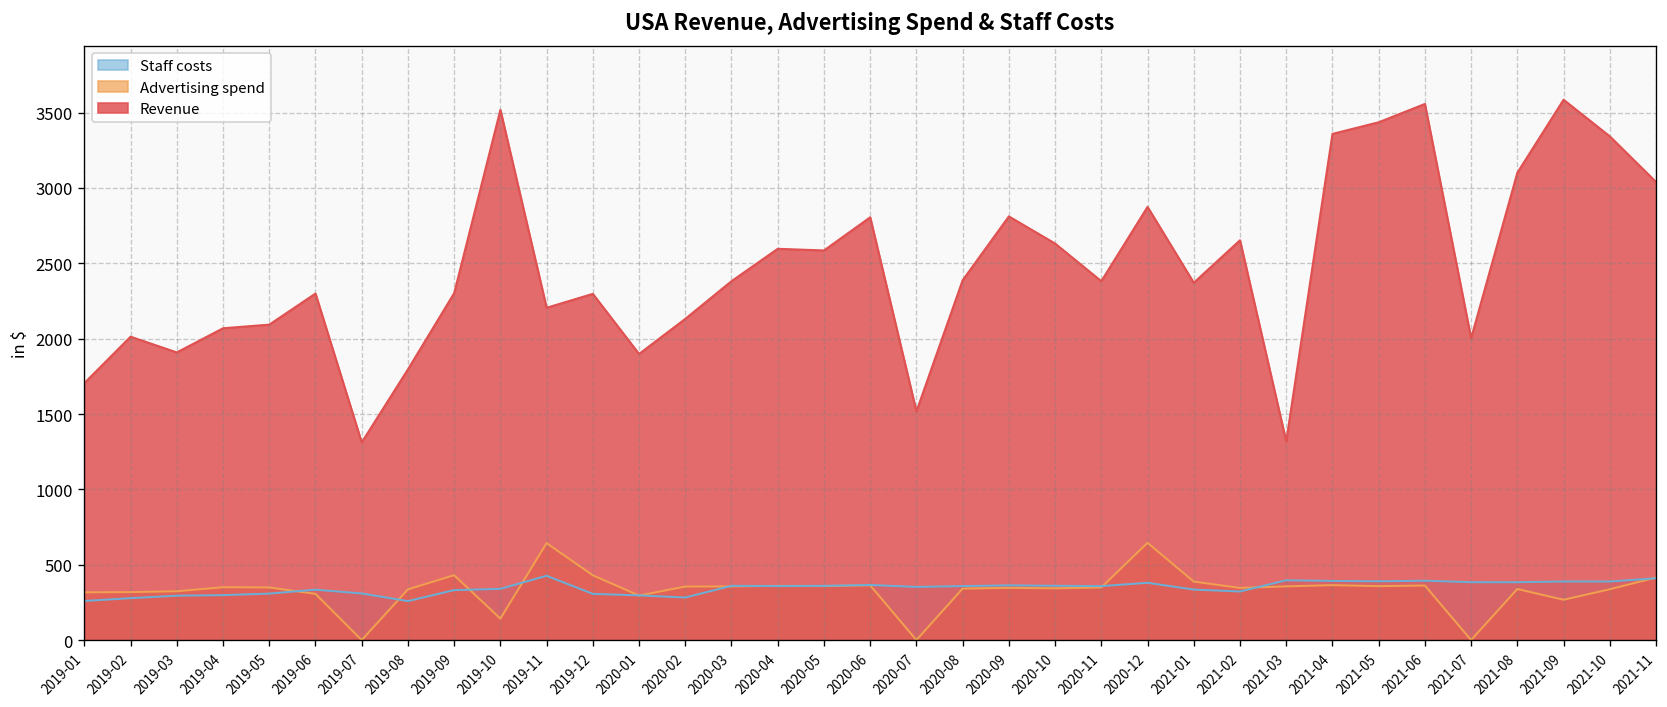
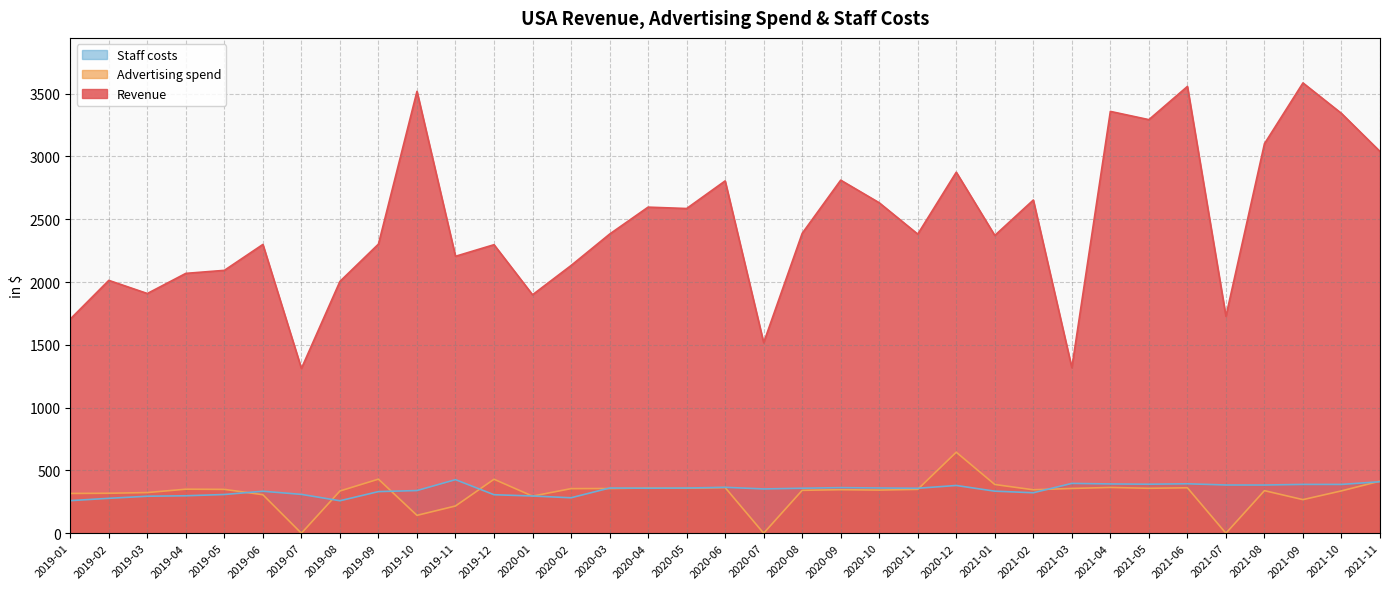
  {
    "Staff costs": {
      "2019-01": 260,
      "2019-02": 280,
      "2019-03": 290,
      "2019-04": 300,
      "2019-05": 310,
      "2019-06": 330,
      "2019-07": 310,
      "2019-08": 260,
      "2019-09": 330,
      "2019-10": 340,
      "2019-11": 430,
      "2019-12": 310,
      "2020-02": 280,
      "2020-07": 350,
      "2020-12": 380,
      "2021-01": 330,
      "2021-02": 320,
      "2021-03": 400,
      "2021-04": 390,
      "2021-05": 390,
      "2021-06": 390,
      "2021-07": 380,
      "2021-08": 380,
      "2021-09": 390,
      "2021-10": 390
    },
    "Advertising spend": {
      "2019-01": 320,
      "2019-02": 320,
      "2019-03": 320,
      "2019-04": 350,
      "2019-05": 350,
      "2019-06": 310,
      "2019-07": 0,
      "2019-08": 340,
      "2019-09": 430,
      "2019-10": 140,
-     "2019-11": 640,
+     "2019-11": 220,
      "2019-12": 430,
      "2020-02": 360,
      "2020-07": 0,
      "2020-12": 650,
      "2021-01": 390,
      "2021-02": 350,
      "2021-03": 360,
      "2021-04": 360,
      "2021-05": 360,
      "2021-06": 360,
      "2021-07": 0,
      "2021-08": 340,
      "2021-09": 270,
      "2021-10": 340
    },
    "Revenue": {
      "2019-01": 1710,
      "2019-02": 2010,
      "2019-03": 1910,
      "2019-04": 2070,
      "2019-05": 2090,
      "2019-06": 2300,
      "2019-07": 1310,
-     "2019-08": 1800,
+     "2019-08": 2000,
      "2019-09": 2300,
      "2019-10": 3520,
      "2019-11": 2210,
      "2019-12": 2300,
      "2020-01": 1900,
      "2020-02": 2130,
      "2020-03": 2380,
      "2020-04": 2600,
      "2020-05": 2590,
      "2020-06": 2810,
      "2020-07": 1520,
      "2020-08": 2390,
      "2020-09": 2810,
      "2020-10": 2630,
      "2020-11": 2380,
      "2020-12": 2870,
      "2021-01": 2370,
      "2021-02": 2650,
      "2021-03": 1320,
      "2021-04": 3360,
-     "2021-05": 3440,
+     "2021-05": 3290,
      "2021-06": 3560,
-     "2021-07": 2000,
+     "2021-07": 1730,
      "2021-08": 3100,
      "2021-09": 3590,
      "2021-10": 3340,
      "2021-11": 3040
    }
  }
